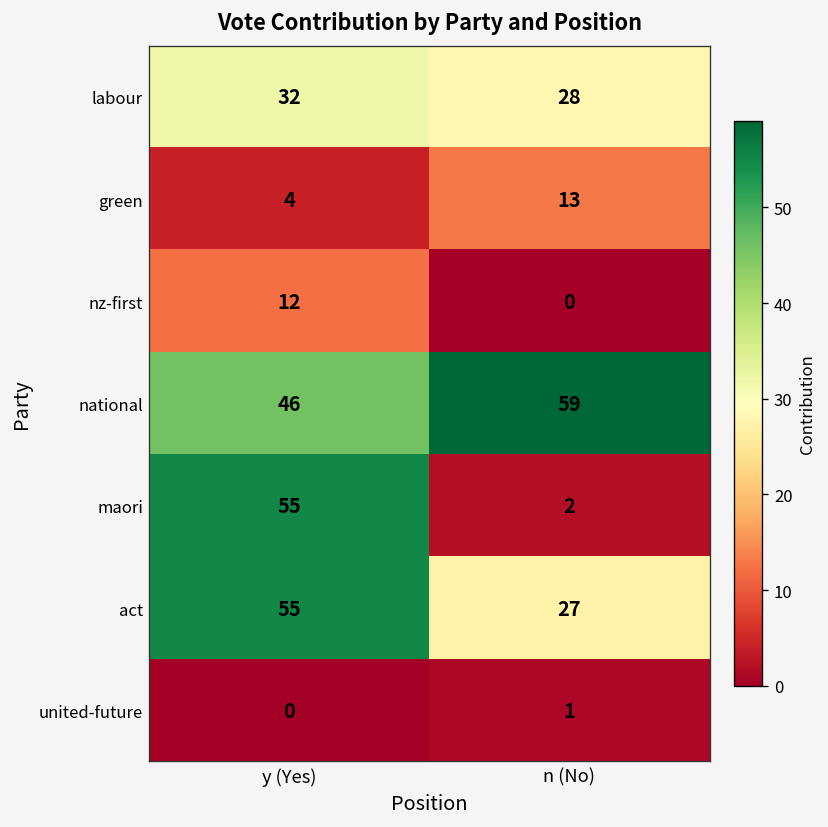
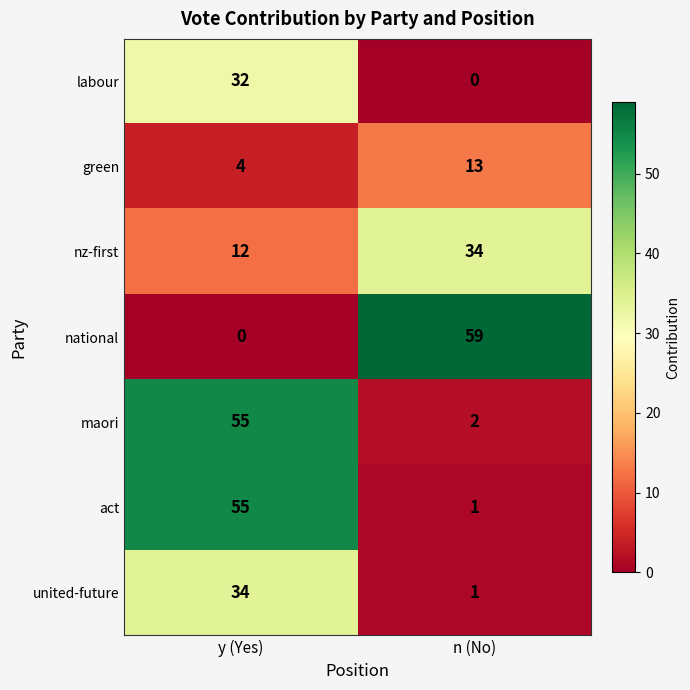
  {
    "labour": {
      "y (Yes)": 32,
-     "n (No)": 28
+     "n (No)": 0
    },
    "green": {
      "y (Yes)": 4,
      "n (No)": 13
    },
    "nz-first": {
      "y (Yes)": 12,
-     "n (No)": 0
+     "n (No)": 34
    },
    "national": {
-     "y (Yes)": 46,
+     "y (Yes)": 0,
      "n (No)": 59
    },
    "maori": {
      "y (Yes)": 55,
      "n (No)": 2
    },
    "act": {
      "y (Yes)": 55,
-     "n (No)": 27
+     "n (No)": 1
    },
    "united-future": {
-     "y (Yes)": 0,
+     "y (Yes)": 34,
      "n (No)": 1
    }
  }
